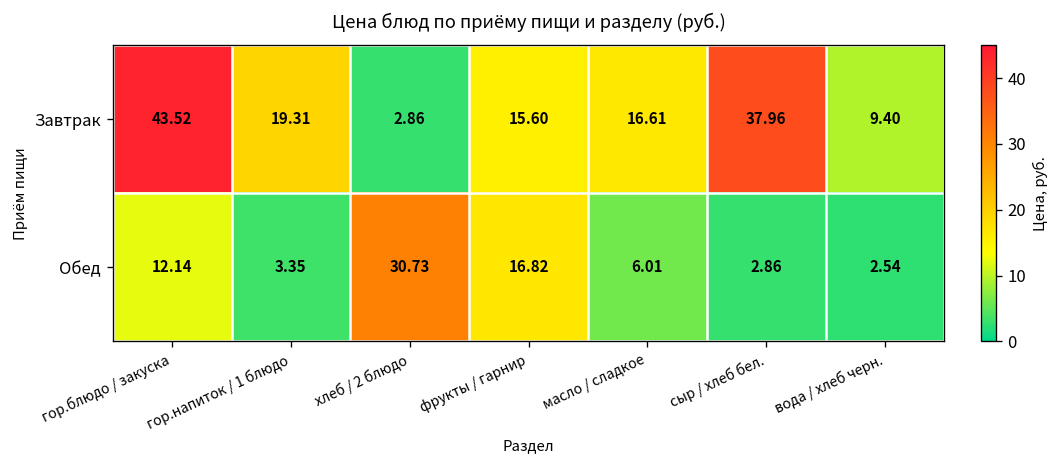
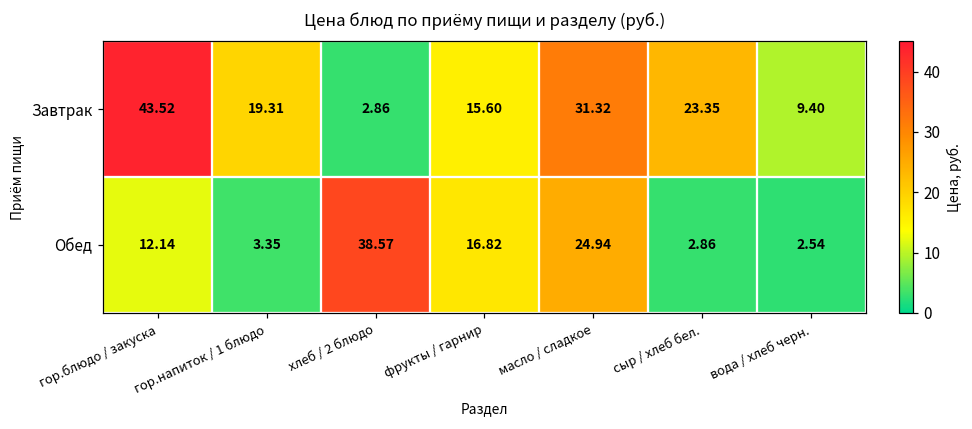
  {
    "Завтрак": {
      "гор.блюдо / закуска": 43.52,
      "гор.напиток / 1 блюдо": 19.31,
      "хлеб / 2 блюдо": 2.86,
      "фрукты / гарнир": 15.60,
-     "масло / сладкое": 16.61,
-     "сыр / хлеб бел.": 37.96,
+     "масло / сладкое": 31.32,
+     "сыр / хлеб бел.": 23.35,
      "вода / хлеб черн.": 9.40
    },
    "Обед": {
      "гор.блюдо / закуска": 12.14,
      "гор.напиток / 1 блюдо": 3.35,
-     "хлеб / 2 блюдо": 30.73,
+     "хлеб / 2 блюдо": 38.57,
      "фрукты / гарнир": 16.82,
-     "масло / сладкое": 6.01,
+     "масло / сладкое": 24.94,
      "сыр / хлеб бел.": 2.86,
      "вода / хлеб черн.": 2.54
    }
  }
